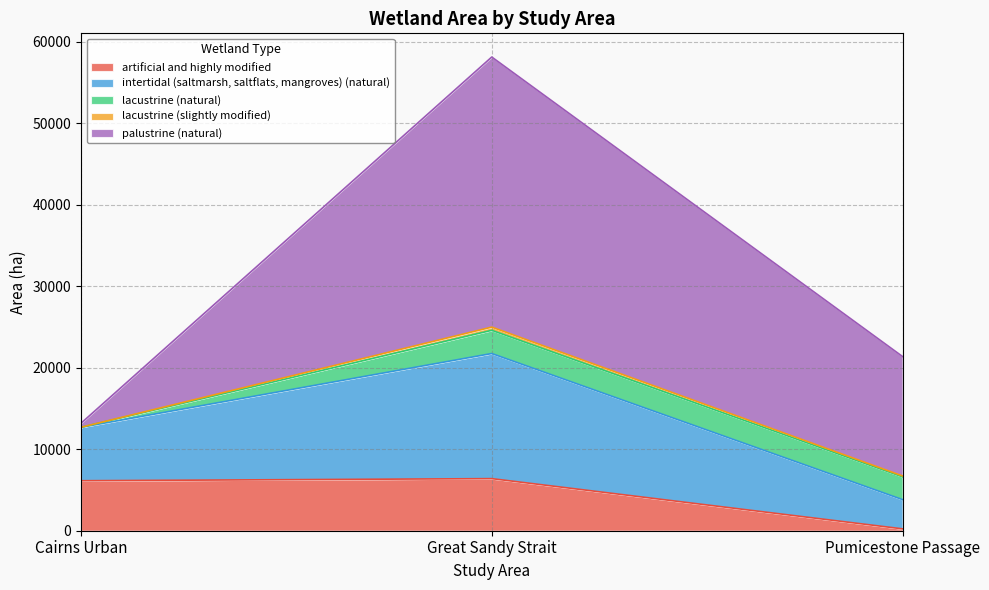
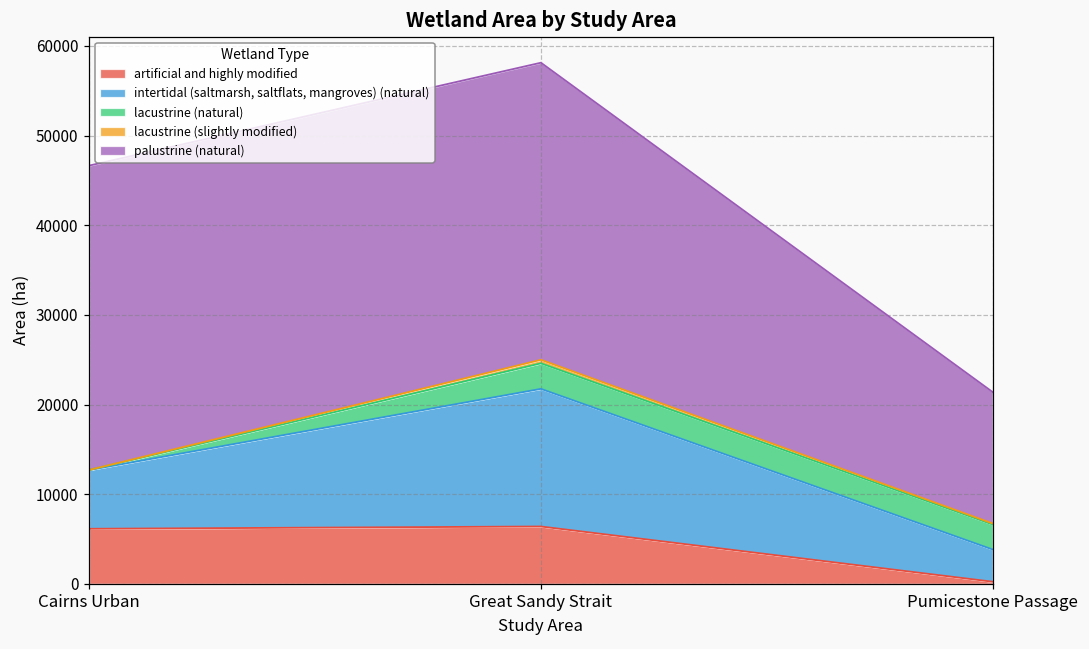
  {
    "artificial and highly modified": {
      "Cairns Urban": 6000,
      "Great Sandy Strait": 6000,
      "Pumicestone Passage": 0
    },
    "intertidal (saltmarsh, saltflats, mangroves) (natural)": {
      "Great Sandy Strait": 15000,
      "Pumicestone Passage": 4000
    },
    "lacustrine (natural)": {
      "Great Sandy Strait": 3000
    },
    "lacustrine (slightly modified)": {
      "Great Sandy Strait": 0
    },
    "palustrine (natural)": {
-     "Cairns Urban": 0,
+     "Cairns Urban": 34000,
      "Great Sandy Strait": 33000,
      "Pumicestone Passage": 15000
    }
  }
